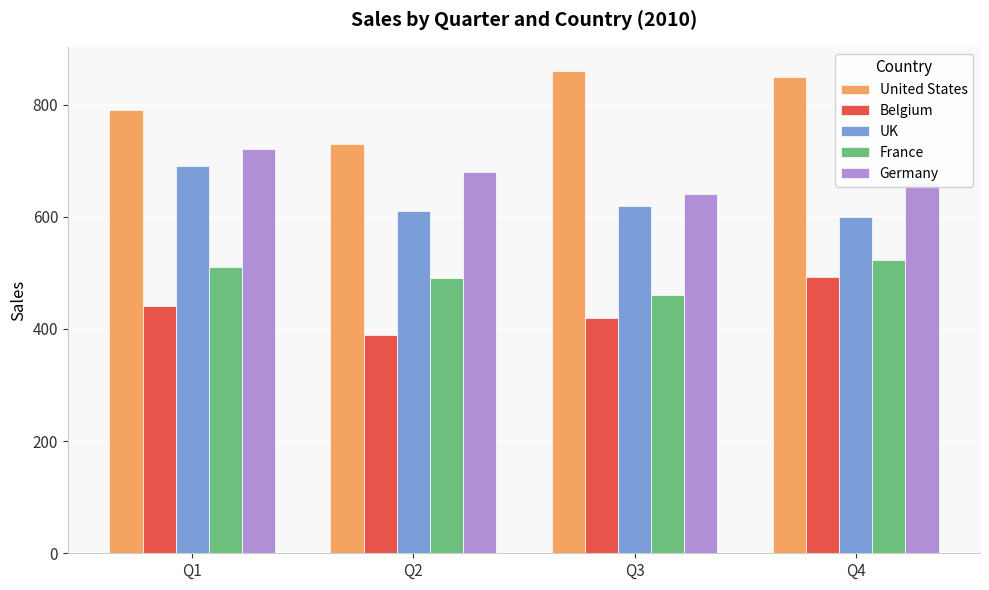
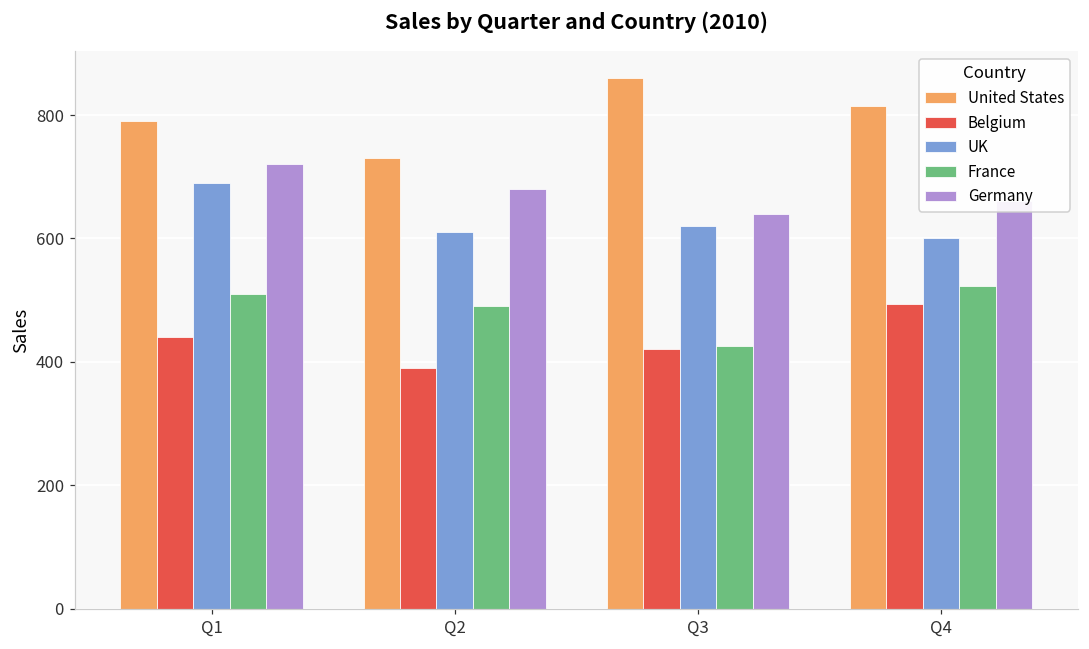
  {
    "United States": {
      "Q1": 790,
      "Q2": 730,
      "Q3": 860,
-     "Q4": 850
+     "Q4": 820
    },
    "Belgium": {
      "Q1": 440,
      "Q2": 390,
      "Q3": 420,
      "Q4": 490
    },
    "France": {
      "Q1": 510,
      "Q2": 490,
-     "Q3": 460,
+     "Q3": 430,
      "Q4": 520
    }
  }
